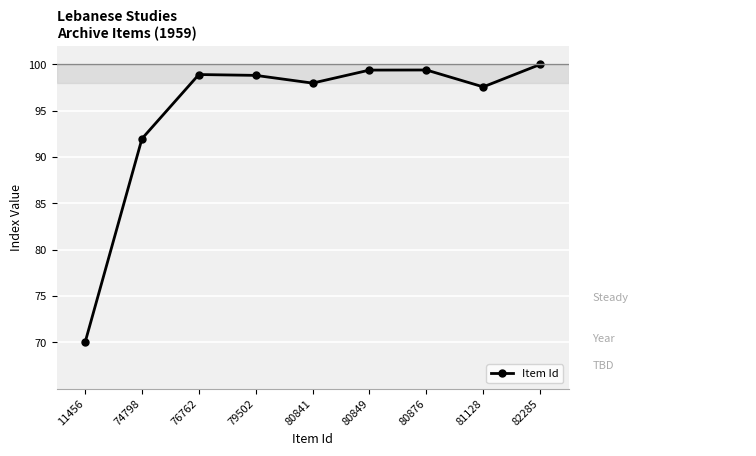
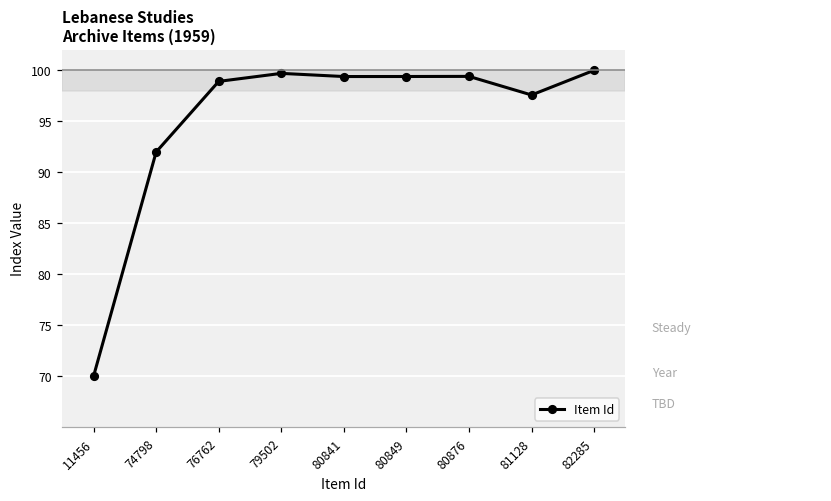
  {
    "Lebanese Studies Archive Items (1959)": {
      "11456": 70,
      "74798": 92,
      "76762": 99,
-     "79502": 99,
-     "80841": 98,
+     "79502": 100,
+     "80841": 99,
      "80849": 99,
      "80876": 99,
      "81128": 98,
      "82285": 100
    }
  }
